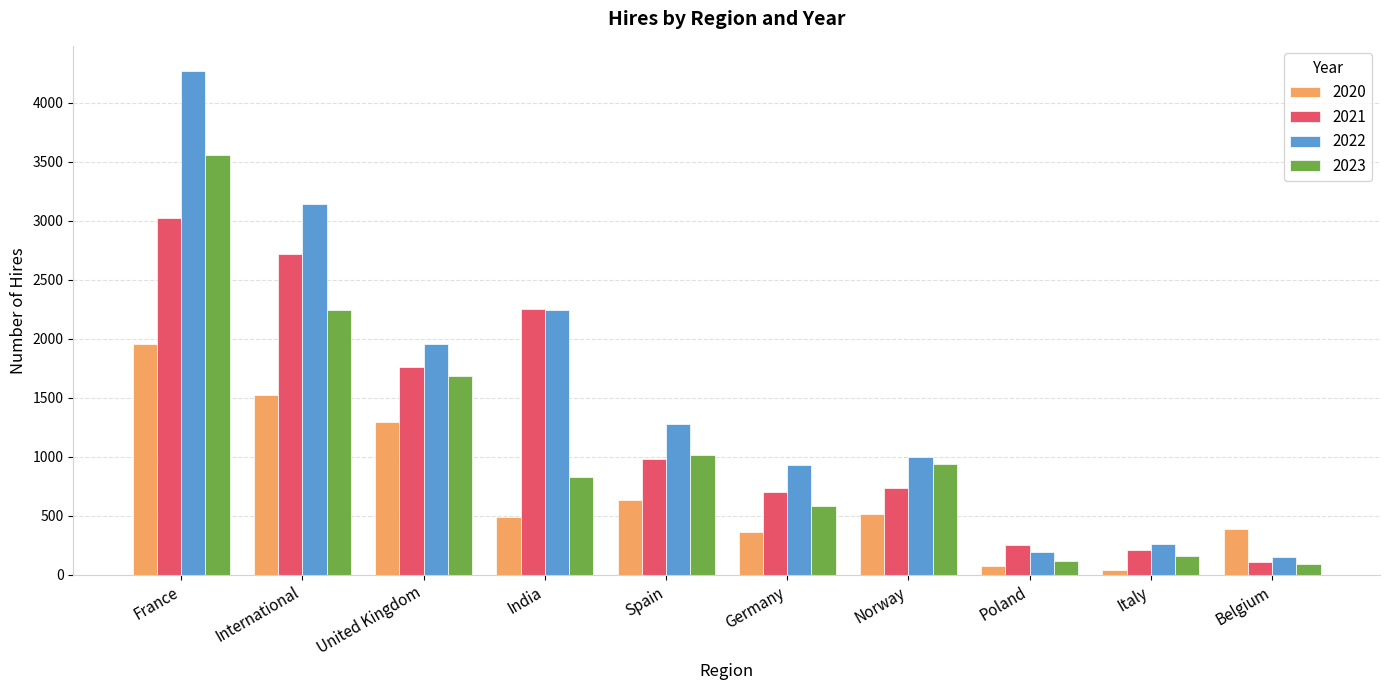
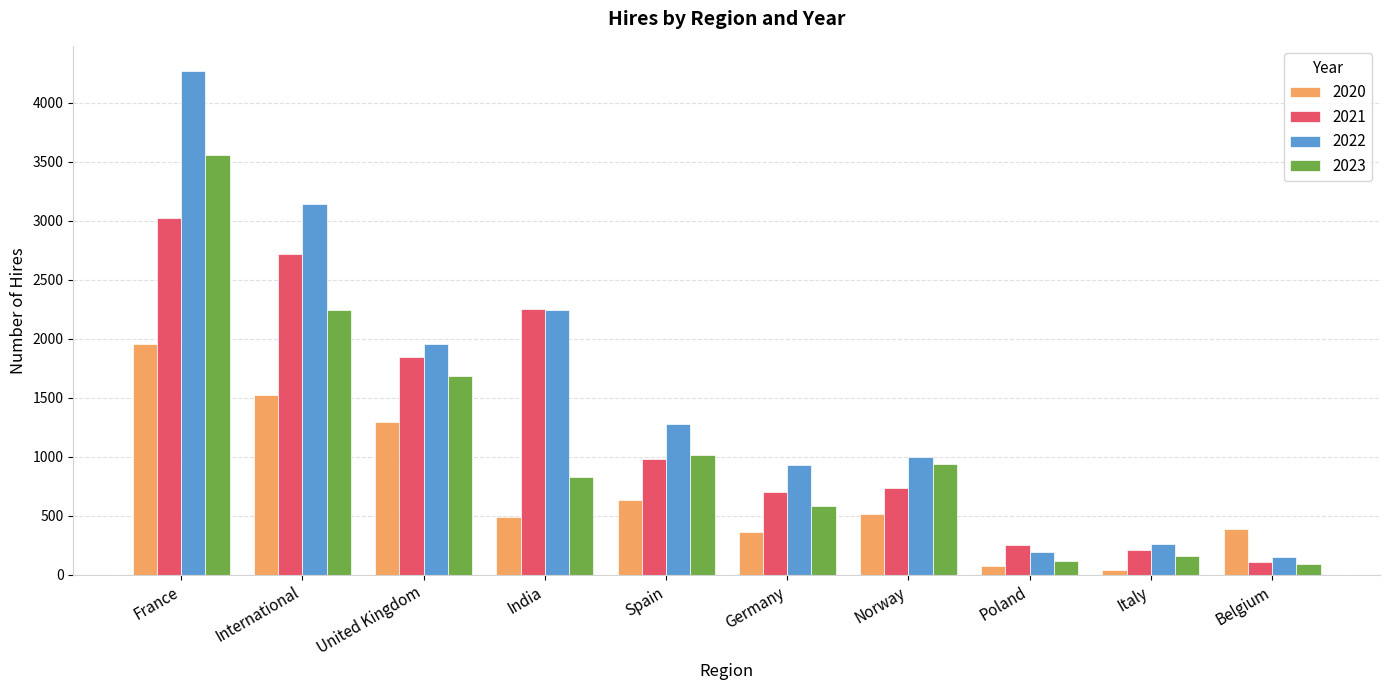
  {
    "2020": {
      "France": 1960,
      "International": 1520,
      "United Kingdom": 1290,
      "India": 490,
      "Spain": 630,
      "Germany": 370,
      "Norway": 520,
      "Poland": 70,
      "Italy": 40,
      "Belgium": 390
    },
    "2021": {
      "France": 3020,
      "International": 2720,
-     "United Kingdom": 1760,
+     "United Kingdom": 1850,
      "India": 2260,
      "Spain": 980,
      "Germany": 700,
      "Norway": 740,
      "Poland": 250,
      "Italy": 210,
      "Belgium": 110
    },
    "2022": {
      "France": 4270,
      "International": 3140,
      "United Kingdom": 1950,
      "India": 2240,
      "Spain": 1280,
      "Germany": 930,
      "Norway": 990,
      "Poland": 200,
      "Italy": 260,
      "Belgium": 150
    },
    "2023": {
      "France": 3560,
      "International": 2240,
      "United Kingdom": 1680,
      "India": 830,
      "Spain": 1010,
      "Germany": 590,
      "Norway": 940,
      "Poland": 120,
      "Italy": 160,
      "Belgium": 90
    }
  }
